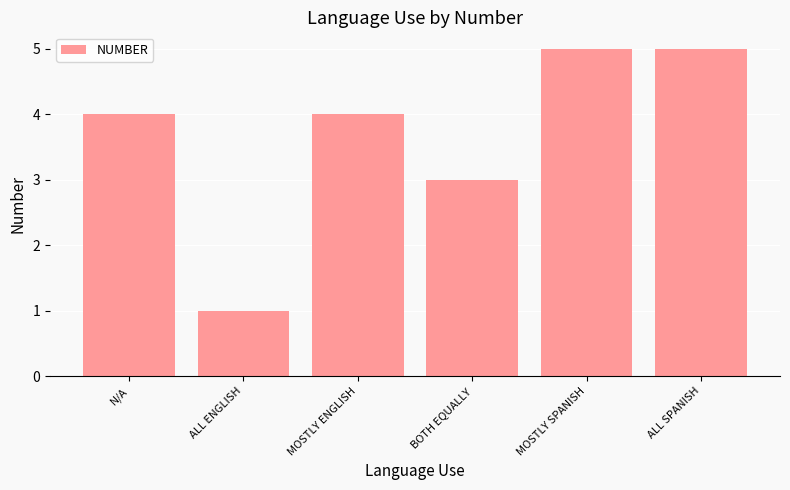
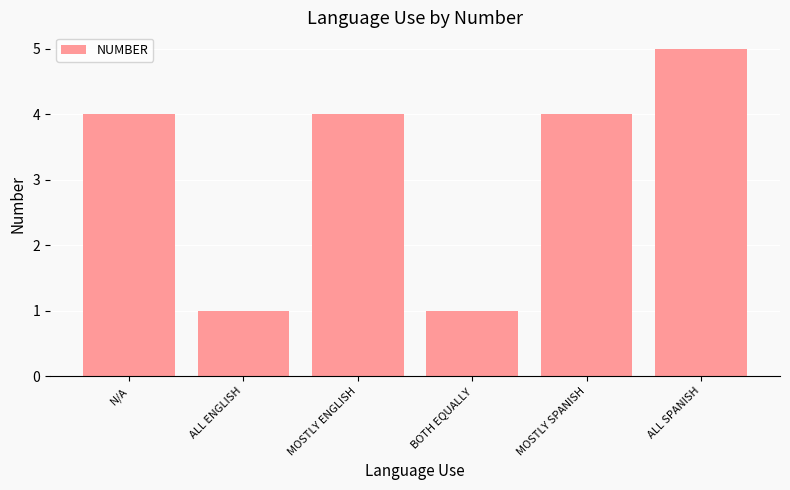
  {
    "N/A": 4,
    "ALL ENGLISH": 1,
    "MOSTLY ENGLISH": 4,
-   "BOTH EQUALLY": 3,
-   "MOSTLY SPANISH": 5,
+   "BOTH EQUALLY": 1,
+   "MOSTLY SPANISH": 4,
    "ALL SPANISH": 5
  }
